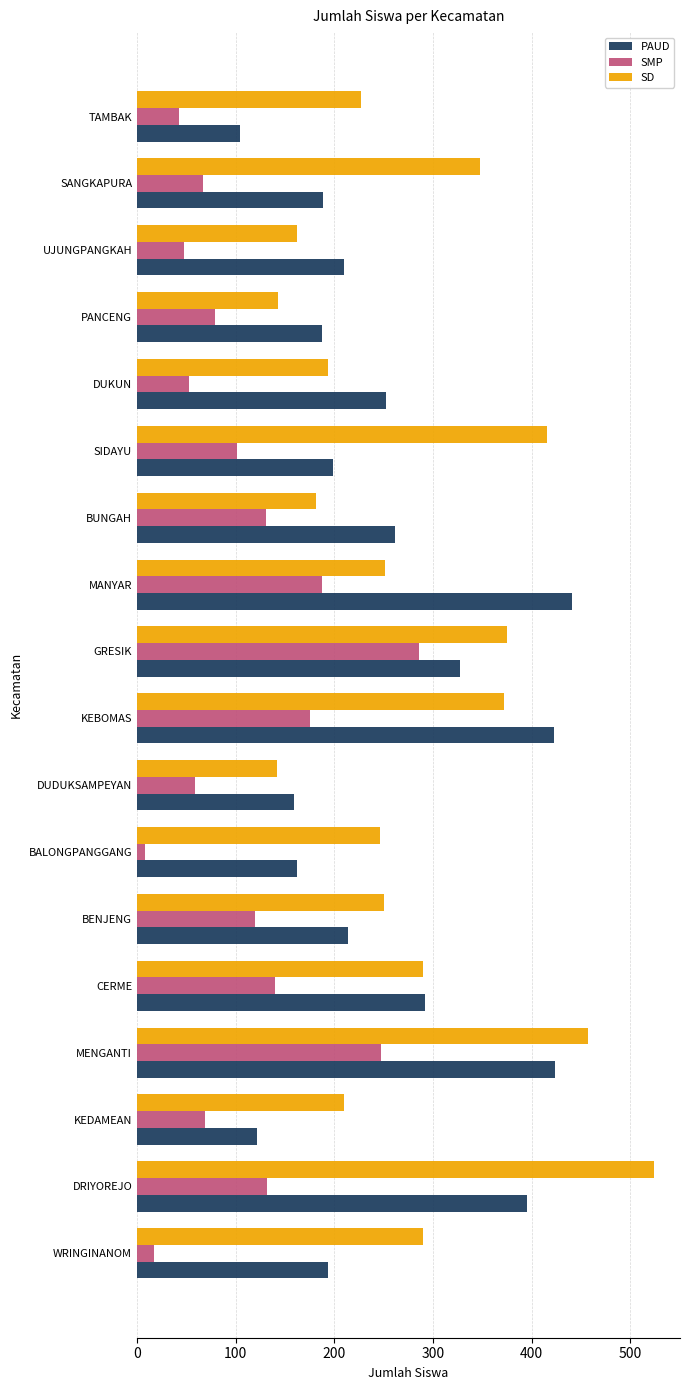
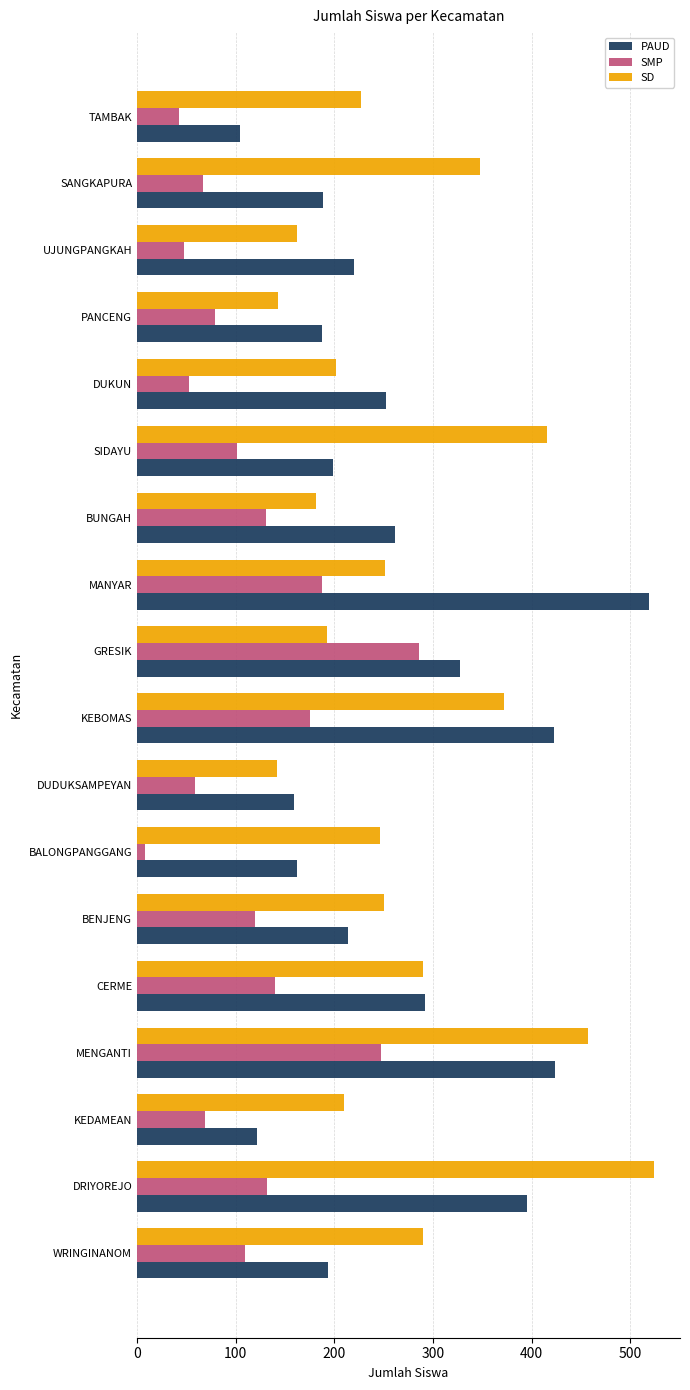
  {
    "PAUD": {
      "TAMBAK": 100,
      "SANGKAPURA": 190,
-     "UJUNGPANGKAH": 210,
+     "UJUNGPANGKAH": 220,
      "PANCENG": 190,
      "DUKUN": 250,
      "SIDAYU": 200,
      "BUNGAH": 260,
-     "MANYAR": 440,
+     "MANYAR": 520,
      "GRESIK": 330,
      "KEBOMAS": 420,
      "DUDUKSAMPEYAN": 160,
      "BALONGPANGGANG": 160,
      "BENJENG": 210,
      "CERME": 290,
      "MENGANTI": 420,
      "KEDAMEAN": 120,
      "DRIYOREJO": 400,
      "WRINGINANOM": 190
    },
    "SMP": {
      "TAMBAK": 40,
      "SANGKAPURA": 70,
      "UJUNGPANGKAH": 50,
      "PANCENG": 80,
      "DUKUN": 50,
      "SIDAYU": 100,
      "BUNGAH": 130,
      "MANYAR": 190,
      "GRESIK": 290,
      "KEBOMAS": 180,
      "DUDUKSAMPEYAN": 60,
      "BALONGPANGGANG": 10,
      "BENJENG": 120,
      "CERME": 140,
      "MENGANTI": 250,
      "KEDAMEAN": 70,
      "DRIYOREJO": 130,
-     "WRINGINANOM": 20
+     "WRINGINANOM": 110
    },
    "SD": {
      "TAMBAK": 230,
      "SANGKAPURA": 350,
      "UJUNGPANGKAH": 160,
      "PANCENG": 140,
-     "DUKUN": 190,
+     "DUKUN": 200,
      "SIDAYU": 420,
      "BUNGAH": 180,
      "MANYAR": 250,
-     "GRESIK": 380,
+     "GRESIK": 190,
      "KEBOMAS": 370,
      "DUDUKSAMPEYAN": 140,
      "BALONGPANGGANG": 250,
      "BENJENG": 250,
      "CERME": 290,
      "MENGANTI": 460,
      "KEDAMEAN": 210,
      "DRIYOREJO": 520,
      "WRINGINANOM": 290
    }
  }
